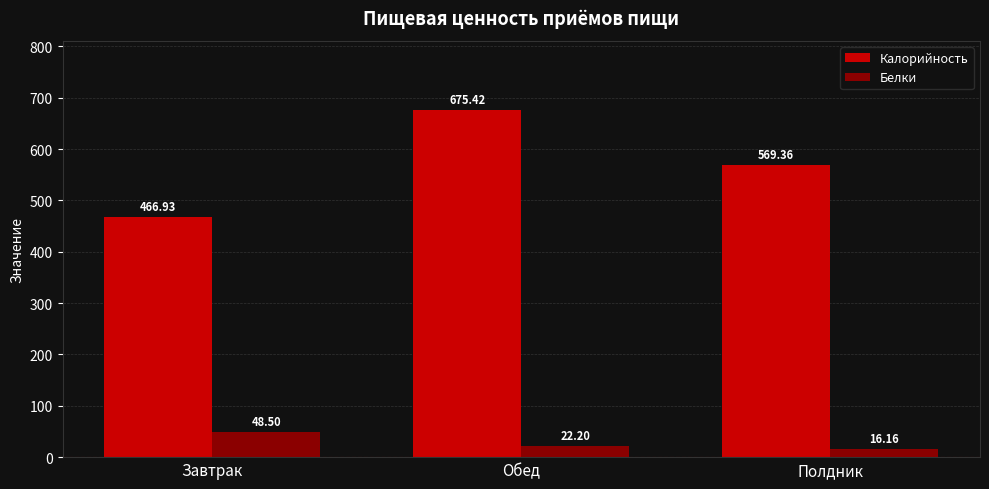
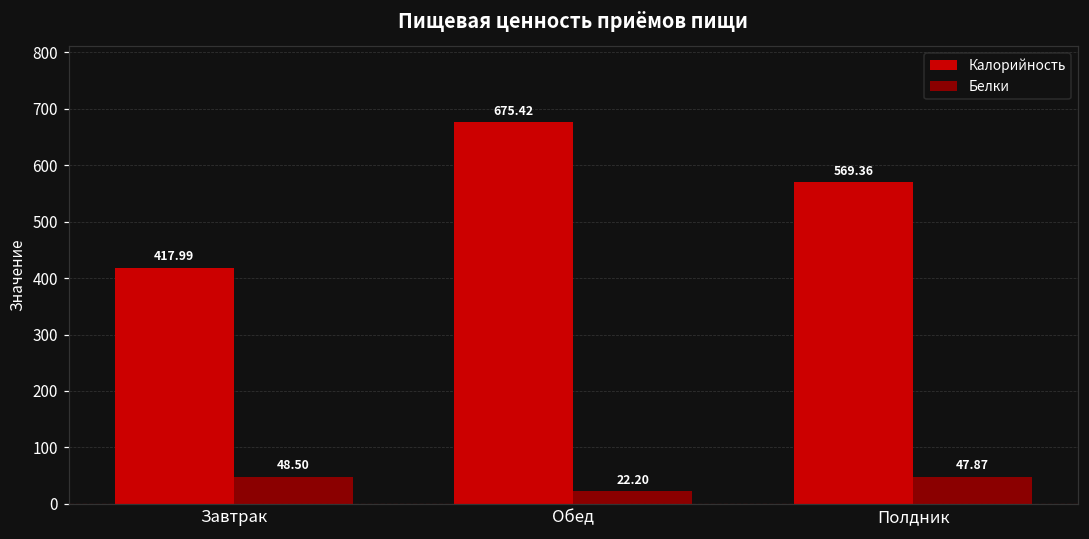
  {
    "Калорийность": {
-     "Завтрак": 466.93,
+     "Завтрак": 417.99,
      "Обед": 675.42,
      "Полдник": 569.36
    },
    "Белки": {
      "Завтрак": 48.50,
      "Обед": 22.20,
-     "Полдник": 16.16
+     "Полдник": 47.87
    }
  }
